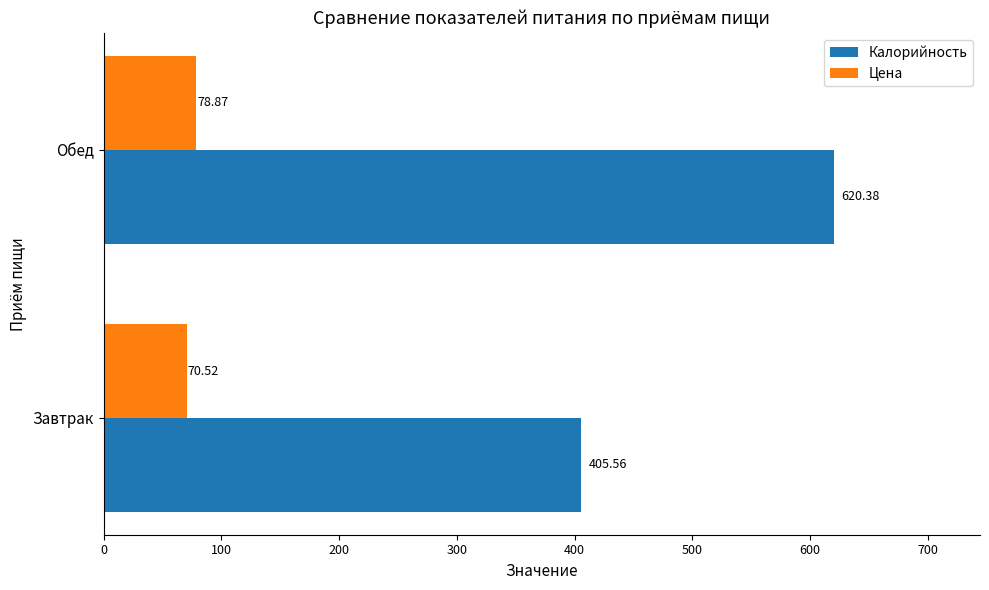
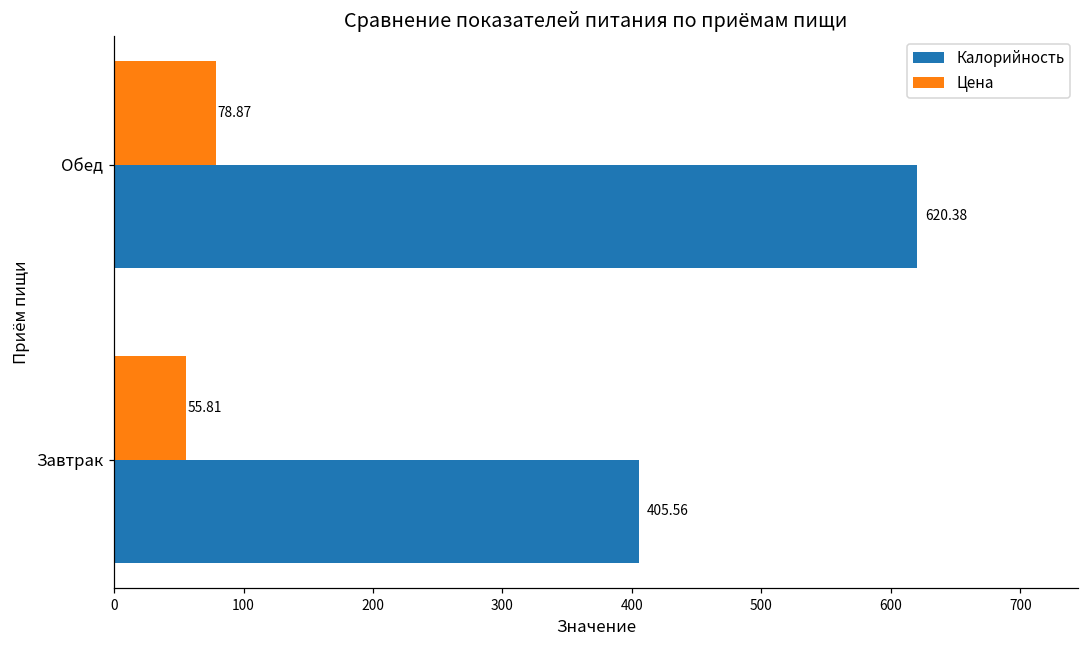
  {
    "Калорийность": {
      "Обед": 620.38,
      "Завтрак": 405.56
    },
    "Цена": {
      "Обед": 78.87,
-     "Завтрак": 70.52
+     "Завтрак": 55.81
    }
  }
